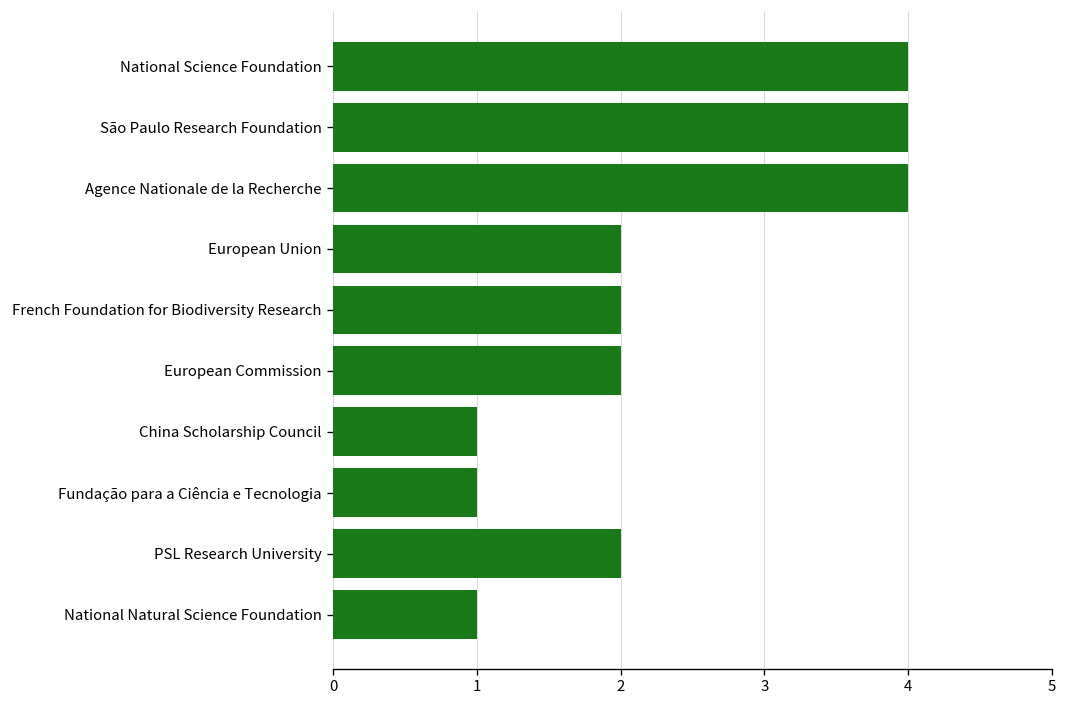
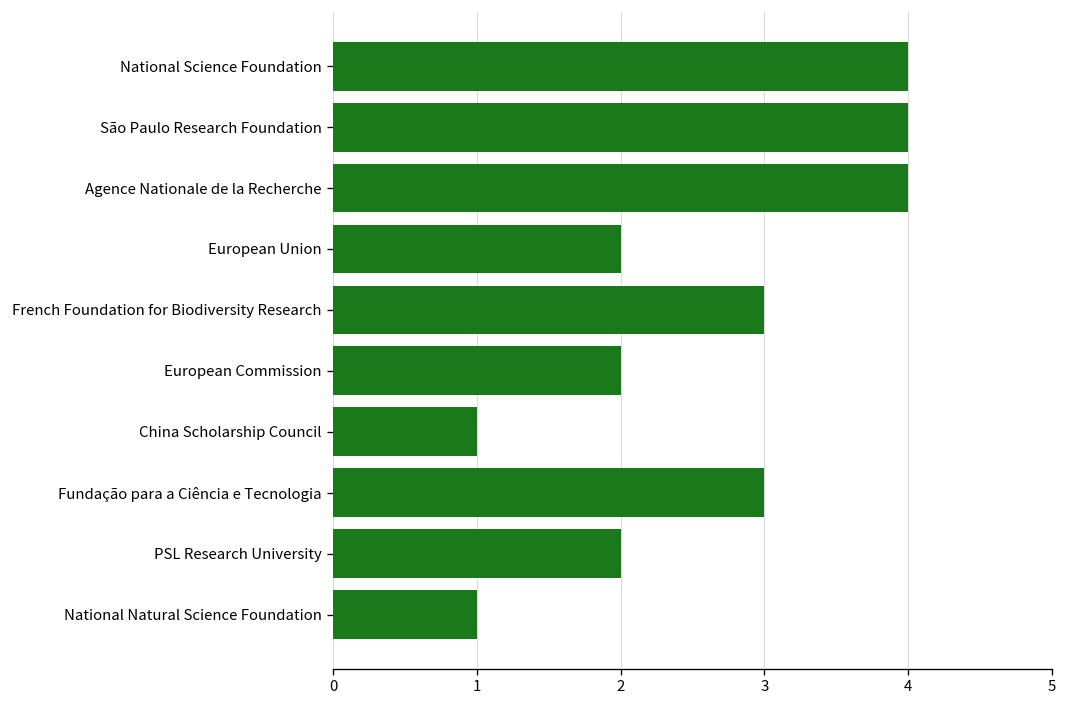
  {
    "National Science Foundation": 4,
    "São Paulo Research Foundation": 4,
    "Agence Nationale de la Recherche": 4,
    "European Union": 2,
-   "French Foundation for Biodiversity Research": 2,
+   "French Foundation for Biodiversity Research": 3,
    "European Commission": 2,
    "China Scholarship Council": 1,
-   "Fundação para a Ciência e Tecnologia": 1,
+   "Fundação para a Ciência e Tecnologia": 3,
    "PSL Research University": 2,
    "National Natural Science Foundation": 1
  }
